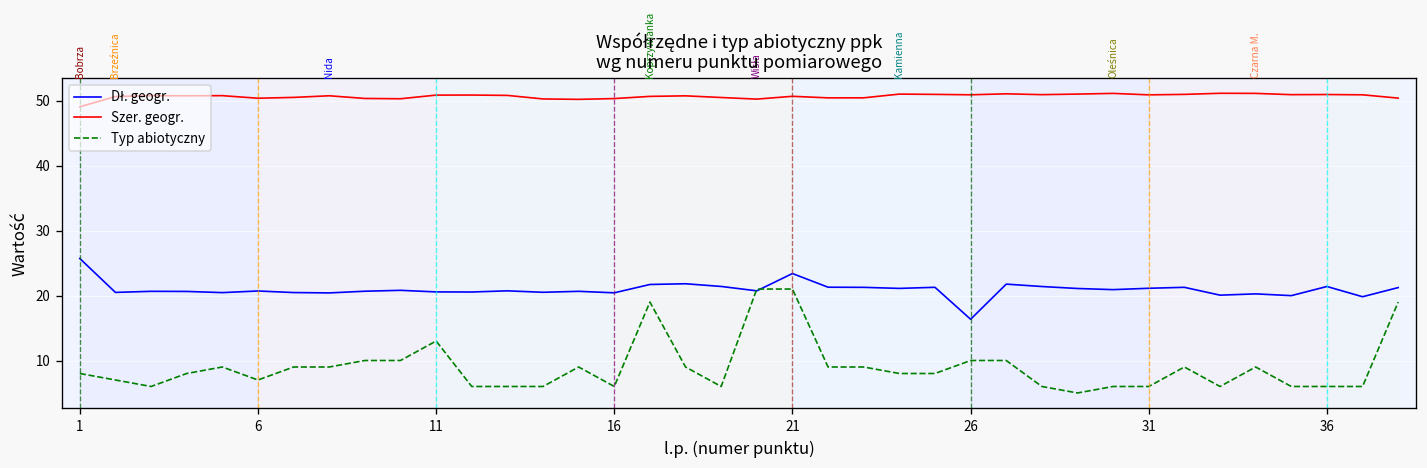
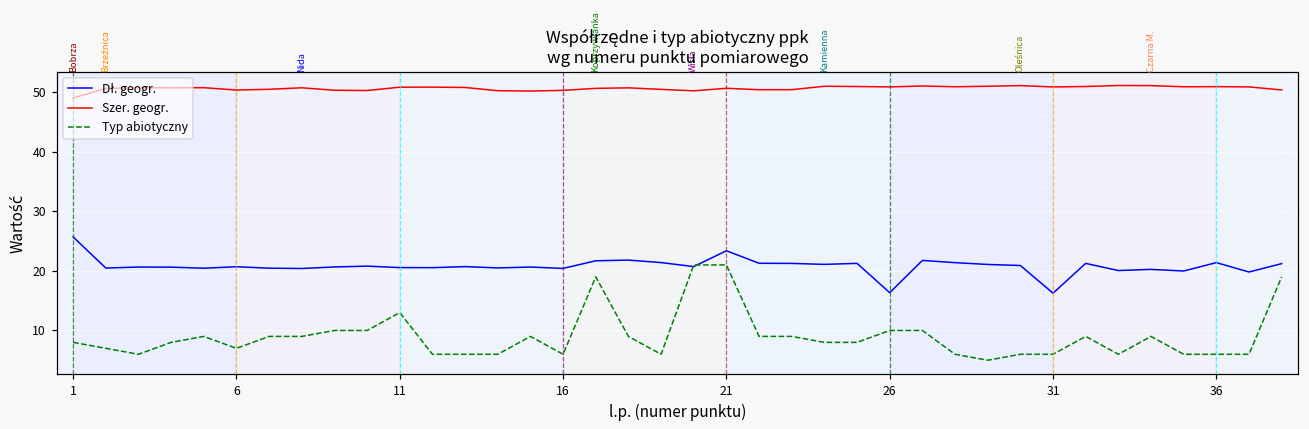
  {
    "Dł. geogr.": {
      "1": 26,
      "6": 21,
      "11": 21,
      "16": 20,
      "21": 23,
      "26": 16,
-     "31": 21,
+     "31": 16,
      "36": 21
    },
    "Szer. geogr.": {
      "6": 50,
      "11": 51,
      "16": 50,
      "21": 51,
      "26": 51,
      "31": 51,
      "36": 51
    },
    "Typ abiotyczny": {
      "1": 8,
      "6": 7,
      "11": 13,
      "16": 6,
      "21": 21,
      "26": 10,
      "31": 6,
      "36": 6
    }
  }
